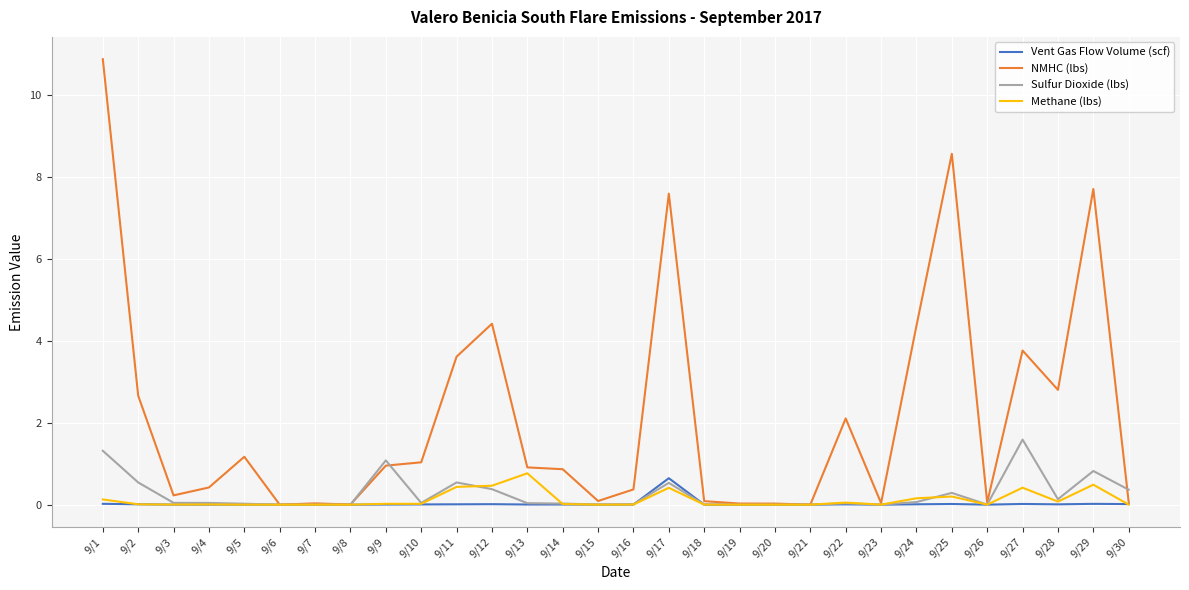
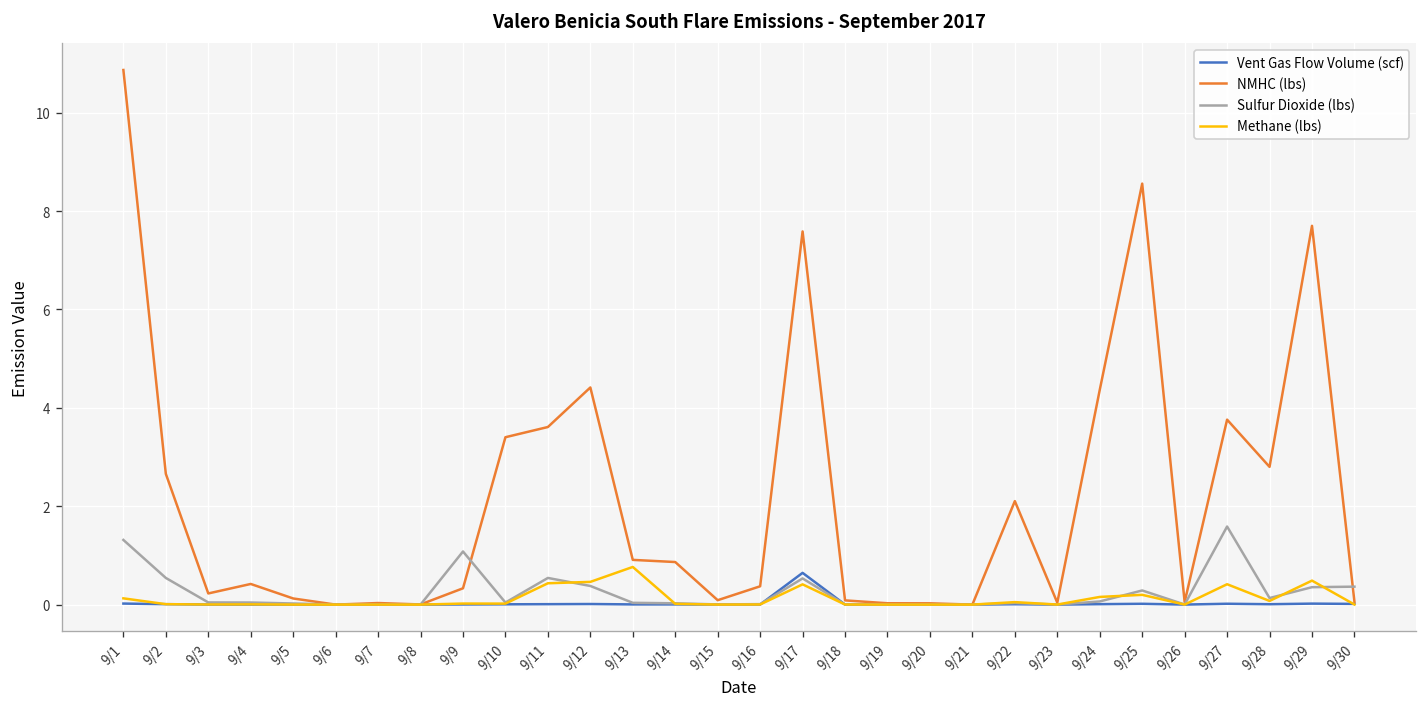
  {
    "Vent Gas Flow Volume (scf)": {
      "9/1": 0.0,
      "9/11": 0.0,
      "9/12": 0.0,
      "9/17": 0.6,
      "9/25": 0.0,
      "9/27": 0.0,
      "9/28": 0.0,
      "9/29": 0.0
    },
    "NMHC (lbs)": {
      "9/1": 10.9,
      "9/2": 2.7,
      "9/3": 0.2,
      "9/4": 0.4,
-     "9/5": 1.2,
-     "9/9": 1.0,
-     "9/10": 1.0,
+     "9/5": 0.1,
+     "9/9": 0.3,
+     "9/10": 3.4,
      "9/11": 3.6,
      "9/12": 4.4,
      "9/13": 0.9,
      "9/14": 0.9,
      "9/15": 0.1,
      "9/16": 0.4,
      "9/17": 7.6,
      "9/18": 0.1,
      "9/22": 2.1,
      "9/24": 4.4,
      "9/25": 8.6,
      "9/27": 3.8,
      "9/28": 2.8,
      "9/29": 7.7
    },
    "Sulfur Dioxide (lbs)": {
      "9/1": 1.3,
      "9/2": 0.5,
      "9/9": 1.1,
      "9/11": 0.5,
      "9/12": 0.4,
      "9/17": 0.5,
      "9/25": 0.3,
      "9/27": 1.6,
-     "9/29": 0.8,
+     "9/29": 0.4,
      "9/30": 0.4
    },
    "Methane (lbs)": {
      "9/1": 0.1,
      "9/11": 0.4,
      "9/12": 0.5,
      "9/13": 0.8,
      "9/17": 0.4,
      "9/24": 0.2,
      "9/25": 0.2,
      "9/27": 0.4,
      "9/29": 0.5
    }
  }
